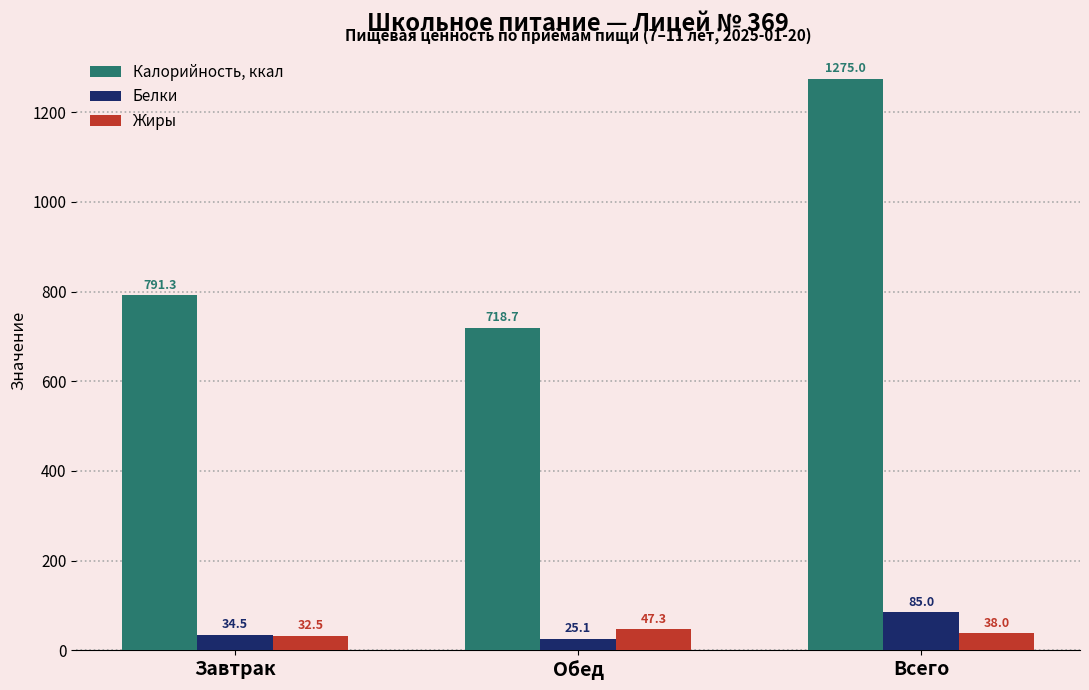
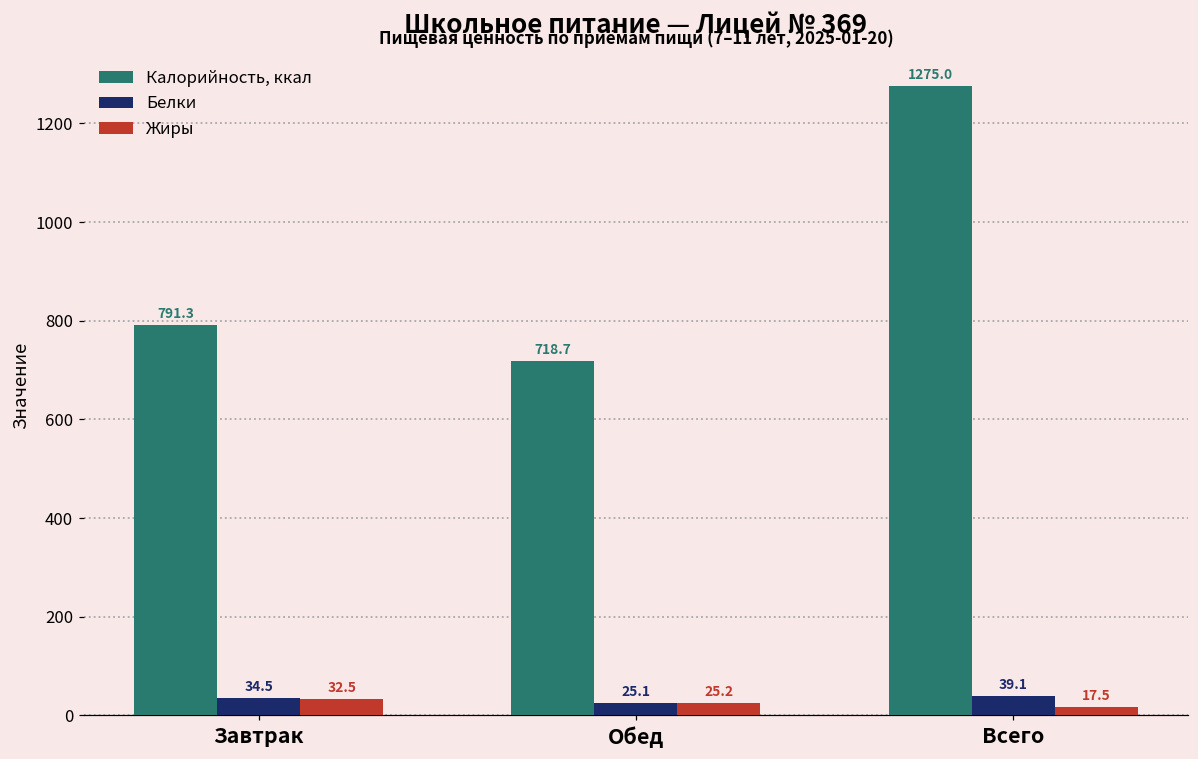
  {
    "Калорийность, ккал": {
      "Завтрак": 791.3,
      "Обед": 718.7,
      "Всего": 1275.0
    },
    "Белки": {
      "Завтрак": 34.5,
      "Обед": 25.1,
-     "Всего": 85.0
+     "Всего": 39.1
    },
    "Жиры": {
      "Завтрак": 32.5,
-     "Обед": 47.3,
-     "Всего": 38.0
+     "Обед": 25.2,
+     "Всего": 17.5
    }
  }
